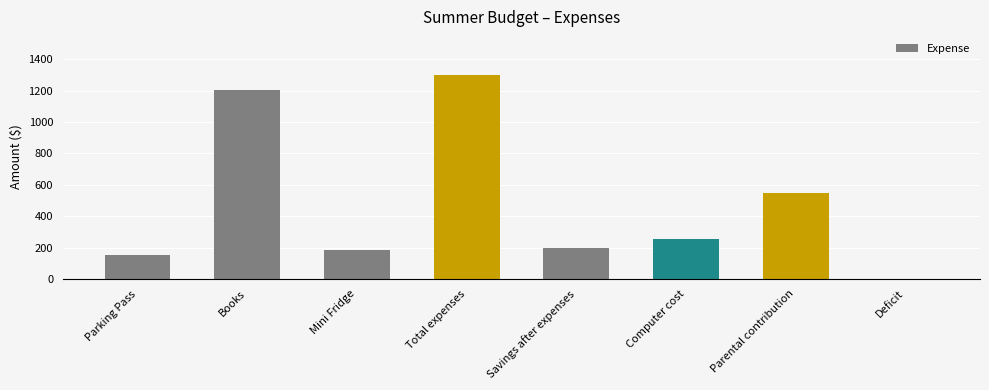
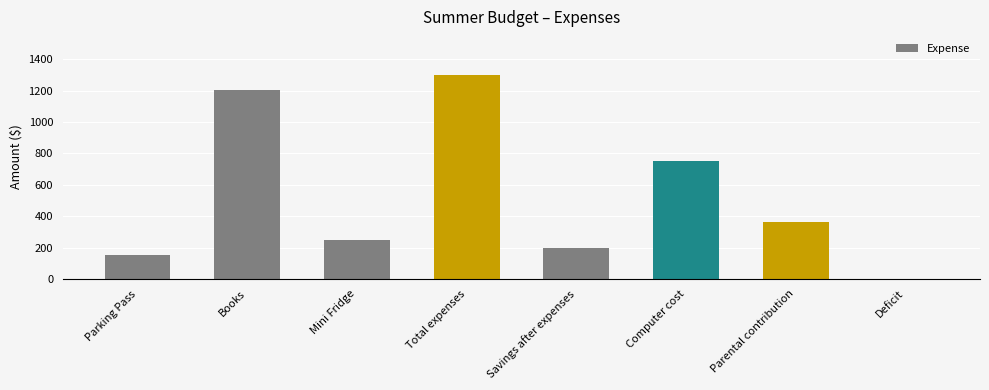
  {
    "Parking Pass": 150,
    "Books": 1210,
-   "Mini Fridge": 190,
+   "Mini Fridge": 250,
    "Total expenses": 1300,
    "Savings after expenses": 200,
-   "Computer cost": 250,
-   "Parental contribution": 550,
+   "Computer cost": 750,
+   "Parental contribution": 360,
    "Deficit": 0
  }
